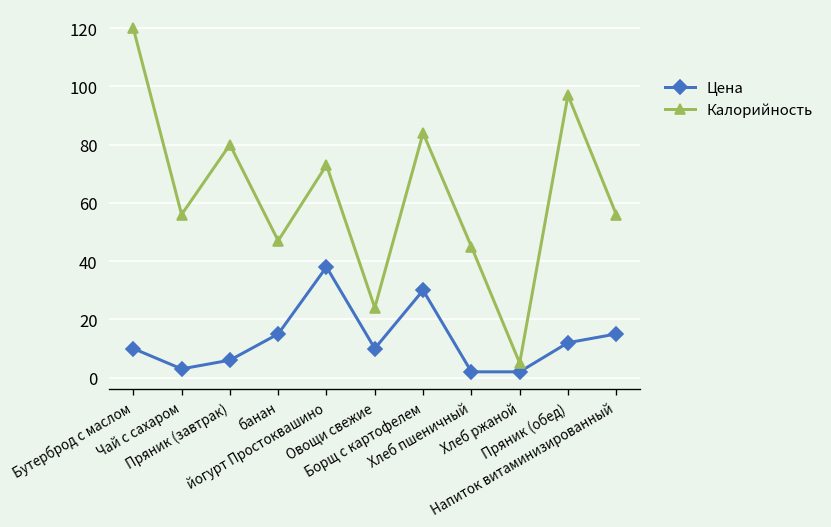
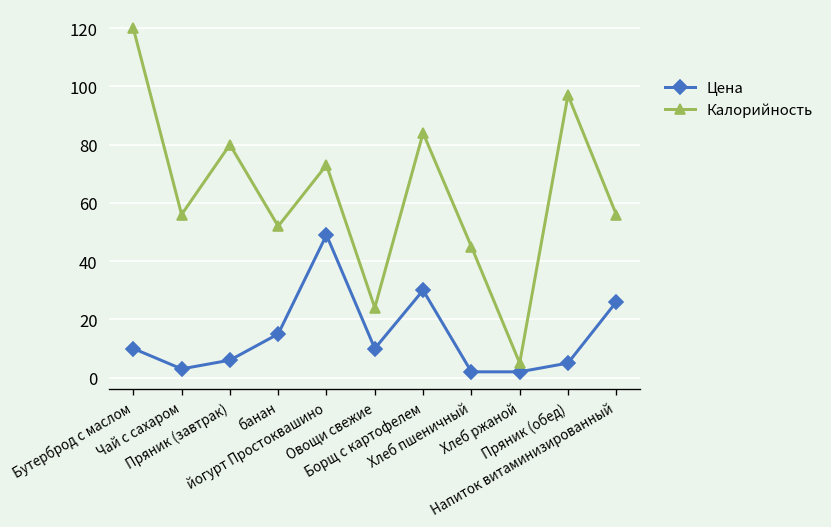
  {
    "Цена": {
      "Бутерброд с маслом": 10,
      "Чай с сахаром": 3,
      "Пряник (завтрак)": 6,
      "банан": 15,
-     "йогурт Простоквашино": 38,
+     "йогурт Простоквашино": 49,
      "Овощи свежие": 10,
      "Борщ с картофелем": 30,
      "Хлеб пшеничный": 2,
      "Хлеб ржаной": 2,
-     "Пряник (обед)": 12,
-     "Напиток витаминизированный": 15
+     "Пряник (обед)": 5,
+     "Напиток витаминизированный": 26
    },
    "Калорийность": {
      "Бутерброд с маслом": 120,
      "Чай с сахаром": 56,
      "Пряник (завтрак)": 80,
-     "банан": 47,
+     "банан": 52,
      "йогурт Простоквашино": 73,
      "Овощи свежие": 24,
      "Борщ с картофелем": 84,
      "Хлеб пшеничный": 45,
      "Хлеб ржаной": 5,
      "Пряник (обед)": 97,
      "Напиток витаминизированный": 56
    }
  }
